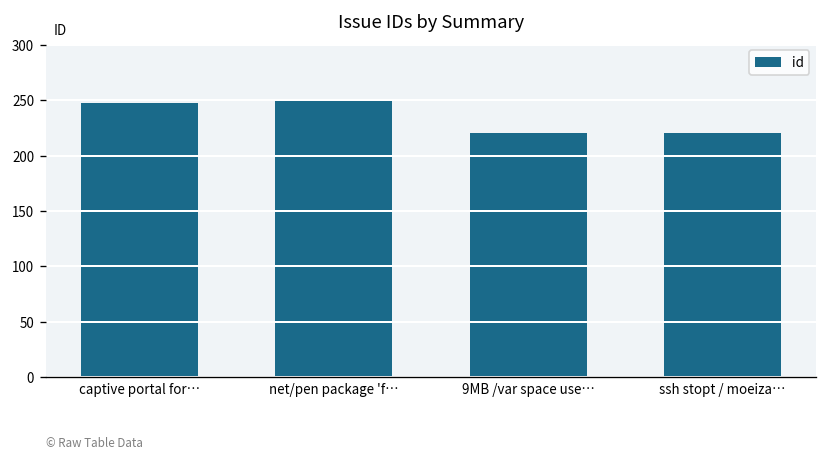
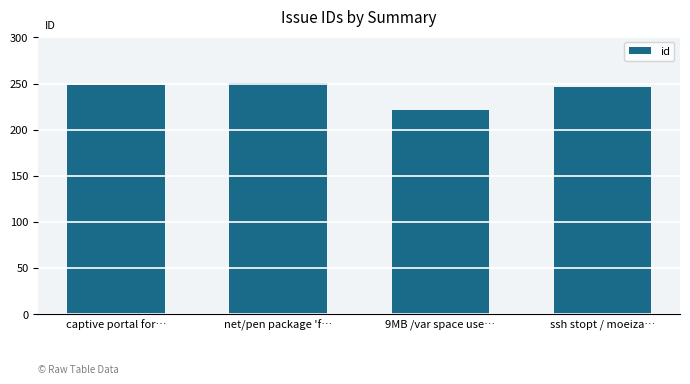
  {
    "captive portal for…": 250,
    "net/pen package 'f…": 250,
    "9MB /var space use…": 220,
-   "ssh stopt / moeiza…": 220
+   "ssh stopt / moeiza…": 250
  }
